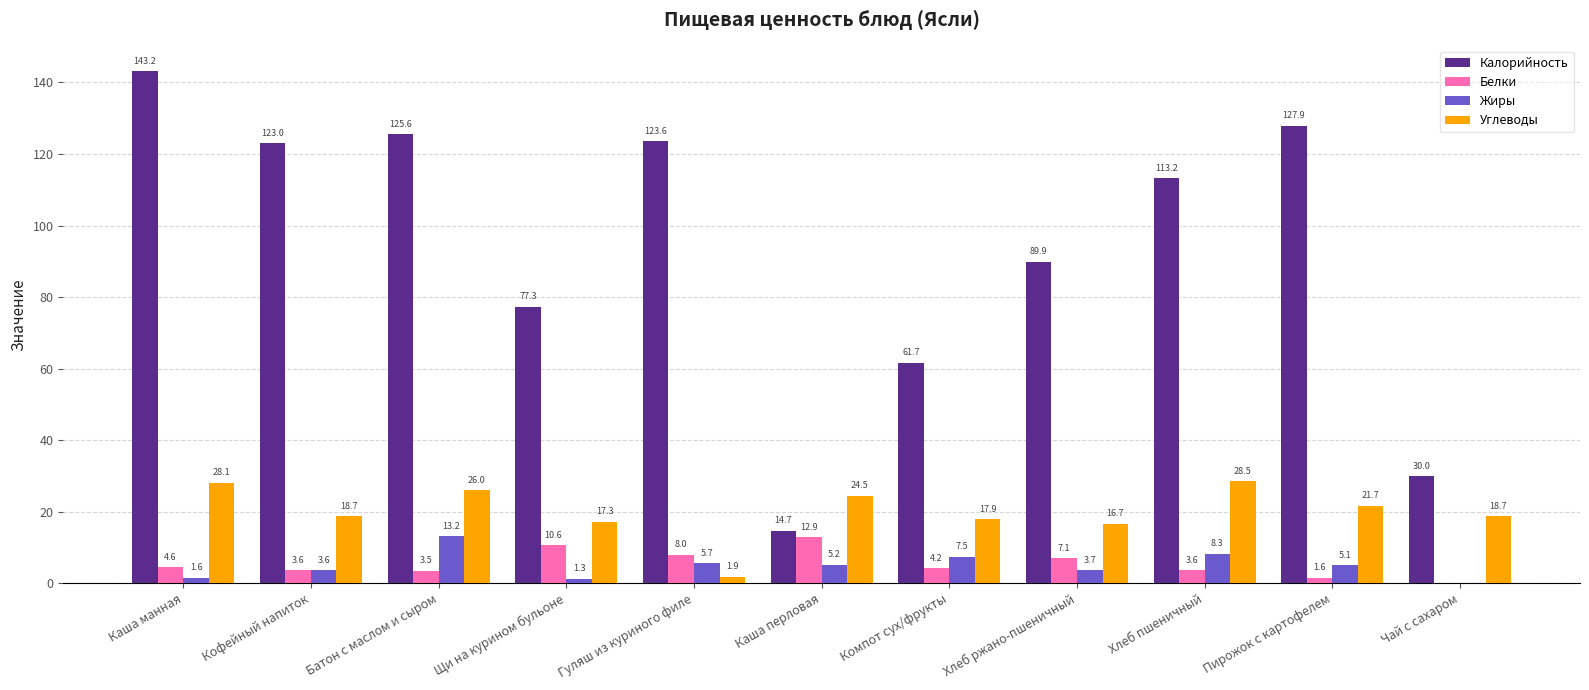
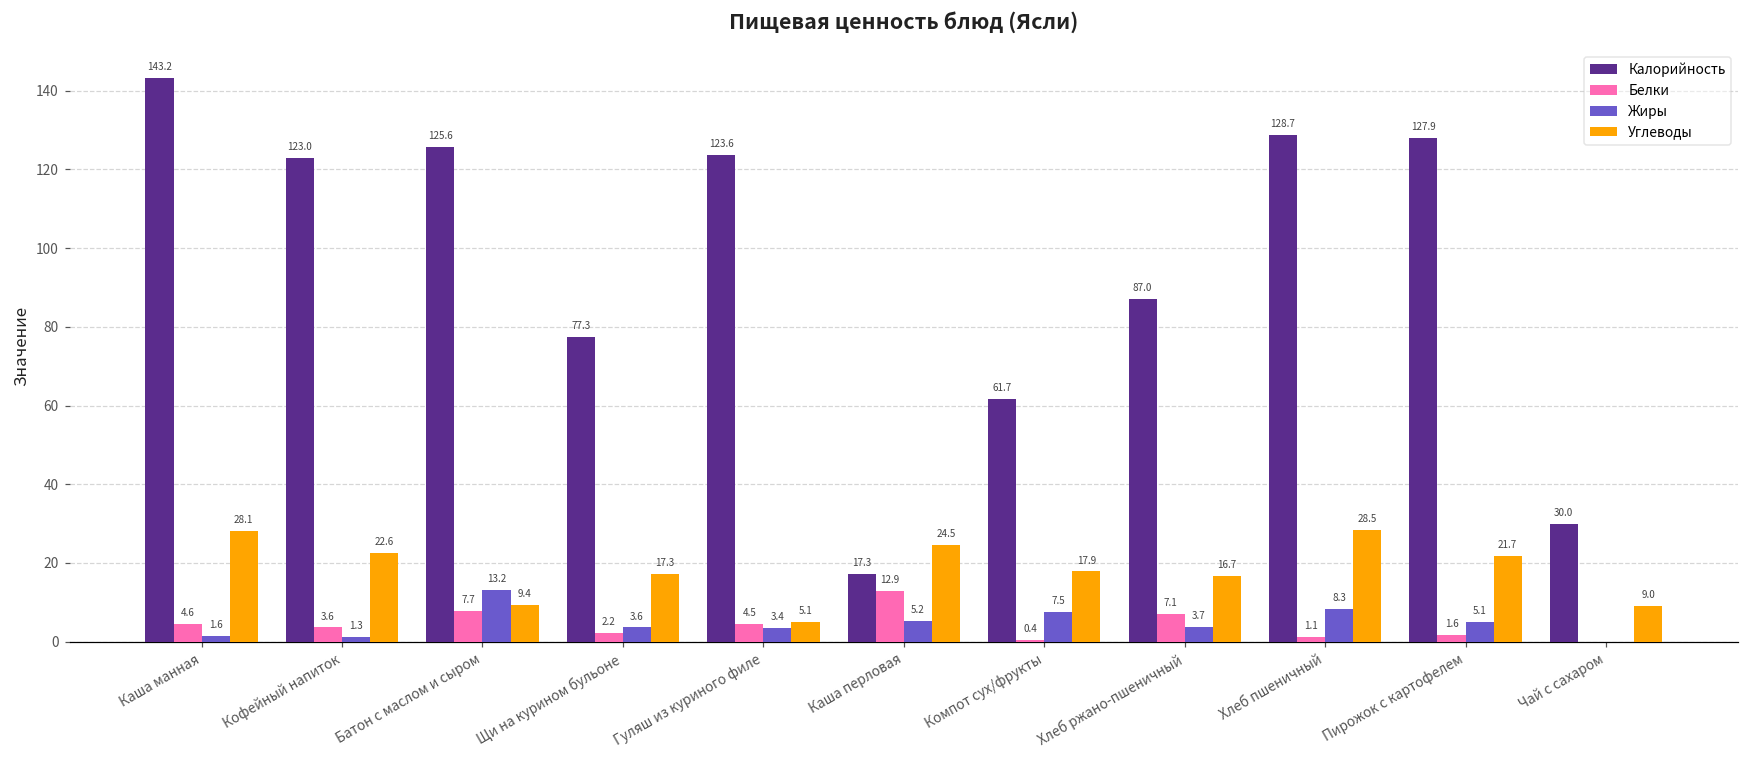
  {
    "Калорийность": {
      "Каша манная": 143.2,
      "Кофейный напиток": 123.0,
      "Батон с маслом и сыром": 125.6,
      "Щи на курином бульоне": 77.3,
      "Гуляш из куриного филе": 123.6,
-     "Каша перловая": 14.7,
+     "Каша перловая": 17.3,
      "Компот сух/фрукты": 61.7,
-     "Хлеб ржано-пшеничный": 89.9,
-     "Хлеб пшеничный": 113.2,
+     "Хлеб ржано-пшеничный": 87.0,
+     "Хлеб пшеничный": 128.7,
      "Пирожок с картофелем": 127.9,
      "Чай с сахаром": 30.0
    },
    "Белки": {
      "Каша манная": 4.6,
      "Кофейный напиток": 3.6,
-     "Батон с маслом и сыром": 3.5,
-     "Щи на курином бульоне": 10.6,
-     "Гуляш из куриного филе": 8.0,
+     "Батон с маслом и сыром": 7.7,
+     "Щи на курином бульоне": 2.2,
+     "Гуляш из куриного филе": 4.5,
      "Каша перловая": 12.9,
-     "Компот сух/фрукты": 4.2,
+     "Компот сух/фрукты": 0.4,
      "Хлеб ржано-пшеничный": 7.1,
-     "Хлеб пшеничный": 3.6,
+     "Хлеб пшеничный": 1.1,
      "Пирожок с картофелем": 1.6
    },
    "Жиры": {
      "Каша манная": 1.6,
-     "Кофейный напиток": 3.6,
+     "Кофейный напиток": 1.3,
      "Батон с маслом и сыром": 13.2,
-     "Щи на курином бульоне": 1.3,
-     "Гуляш из куриного филе": 5.7,
+     "Щи на курином бульоне": 3.6,
+     "Гуляш из куриного филе": 3.4,
      "Каша перловая": 5.2,
      "Компот сух/фрукты": 7.5,
      "Хлеб ржано-пшеничный": 3.7,
      "Хлеб пшеничный": 8.3,
      "Пирожок с картофелем": 5.1
    },
    "Углеводы": {
      "Каша манная": 28.1,
-     "Кофейный напиток": 18.7,
-     "Батон с маслом и сыром": 26.0,
+     "Кофейный напиток": 22.6,
+     "Батон с маслом и сыром": 9.4,
      "Щи на курином бульоне": 17.3,
-     "Гуляш из куриного филе": 1.9,
+     "Гуляш из куриного филе": 5.1,
      "Каша перловая": 24.5,
      "Компот сух/фрукты": 17.9,
      "Хлеб ржано-пшеничный": 16.7,
      "Хлеб пшеничный": 28.5,
      "Пирожок с картофелем": 21.7,
-     "Чай с сахаром": 18.7
+     "Чай с сахаром": 9.0
    }
  }
